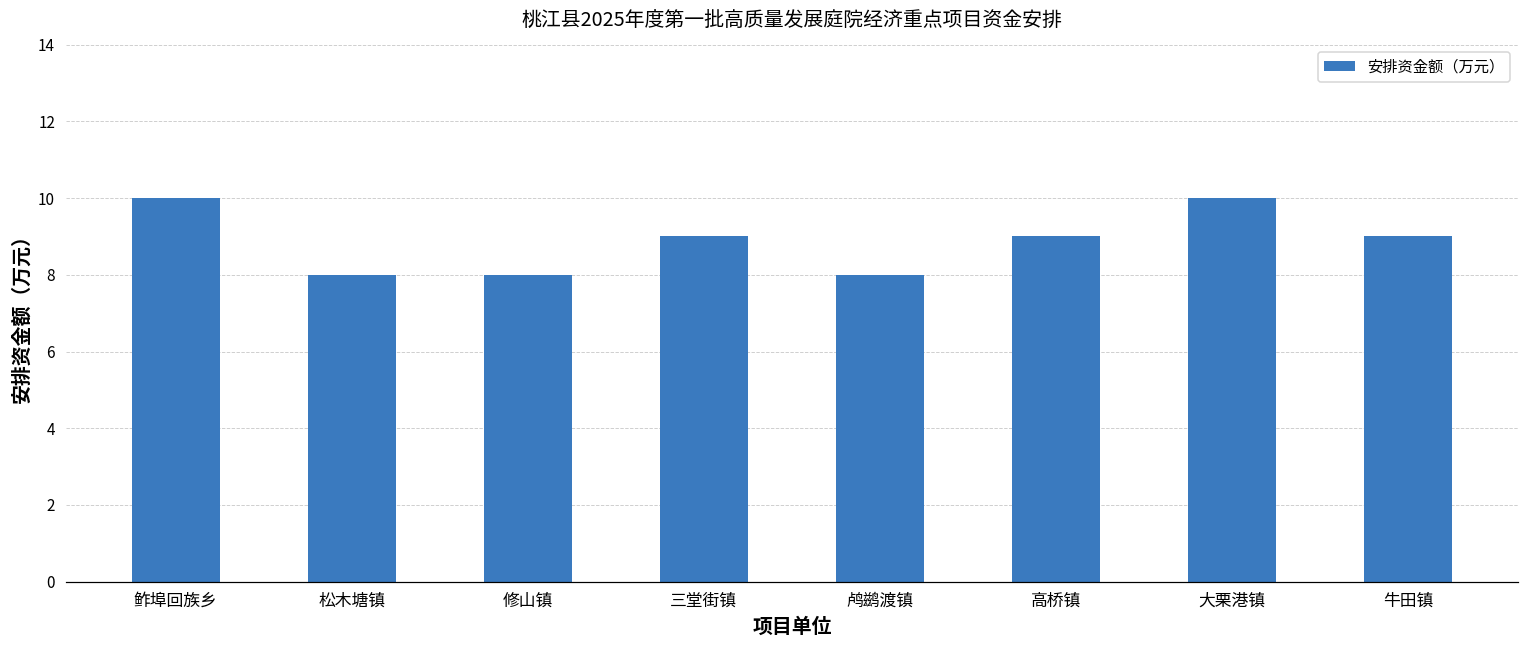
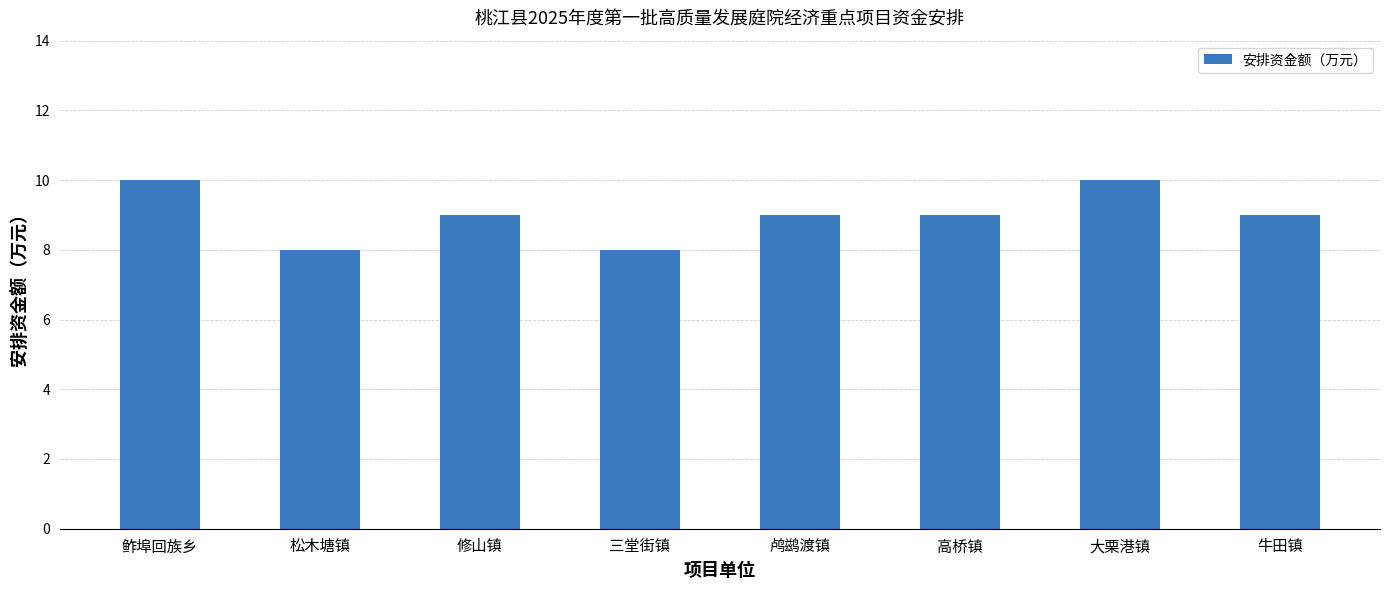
  {
    "鲊埠回族乡": 10,
    "松木塘镇": 8,
-   "修山镇": 8,
-   "三堂街镇": 9,
-   "鸬鹚渡镇": 8,
+   "修山镇": 9,
+   "三堂街镇": 8,
+   "鸬鹚渡镇": 9,
    "高桥镇": 9,
    "大栗港镇": 10,
    "牛田镇": 9
  }
